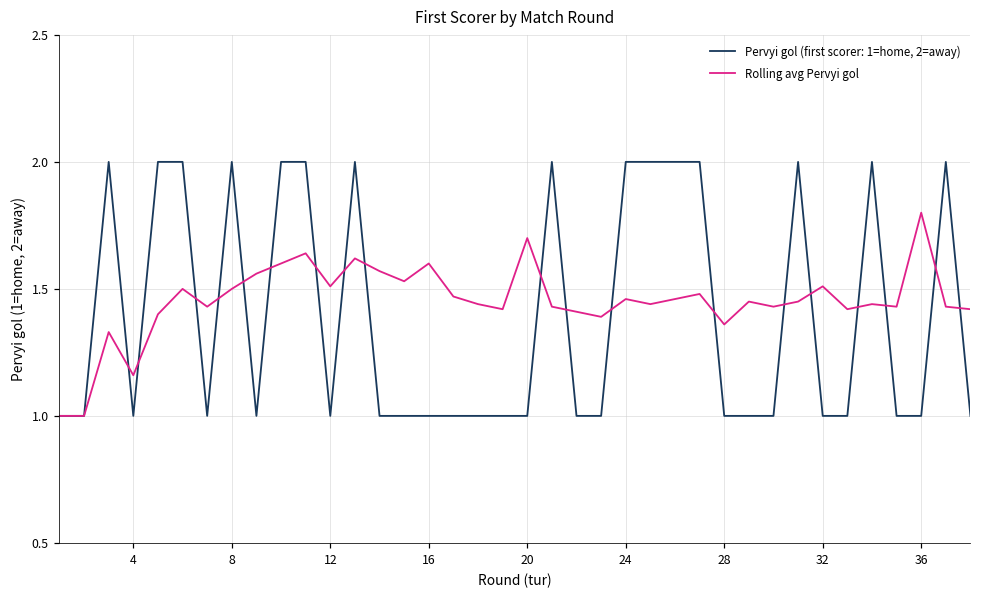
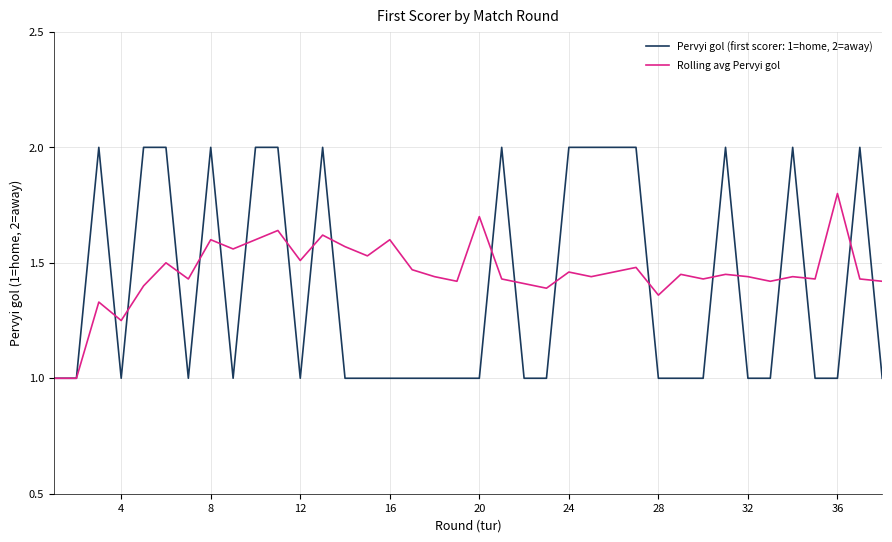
  {
    "Pervyi gol (first scorer: 1=home, 2=away)": {
      "4": 1.00,
      "8": 2.00,
      "12": 1.00,
      "16": 1.00,
      "20": 1.00,
      "24": 2.00,
      "28": 1.00,
      "32": 1.00,
      "36": 1.00
    },
    "Rolling avg Pervyi gol": {
-     "4": 1.16,
-     "8": 1.5,
+     "4": 1.25,
+     "8": 1.6,
      "12": 1.51,
      "16": 1.60,
      "20": 1.70,
      "24": 1.46,
      "28": 1.36,
-     "32": 1.51,
+     "32": 1.44,
      "36": 1.80
    }
  }
